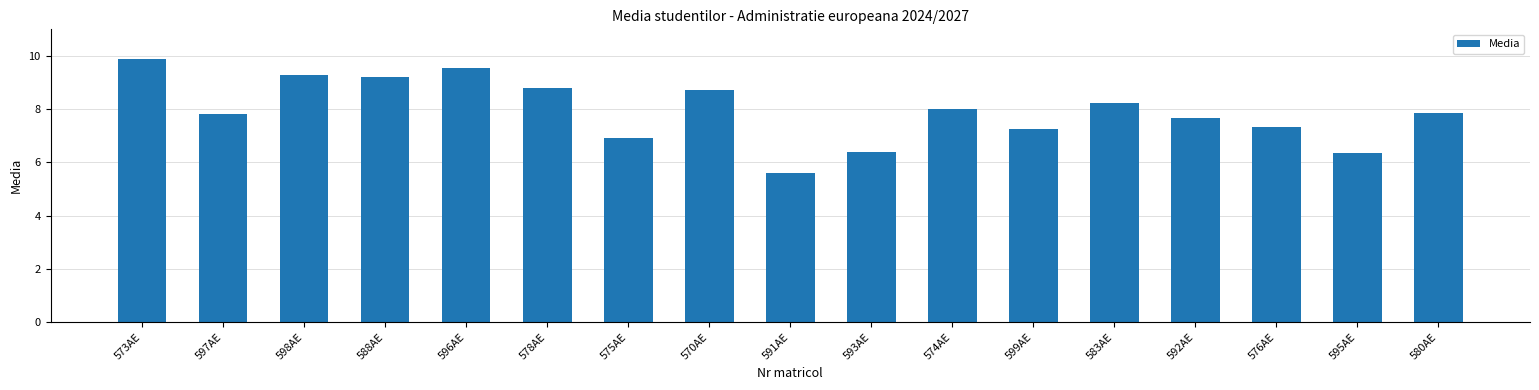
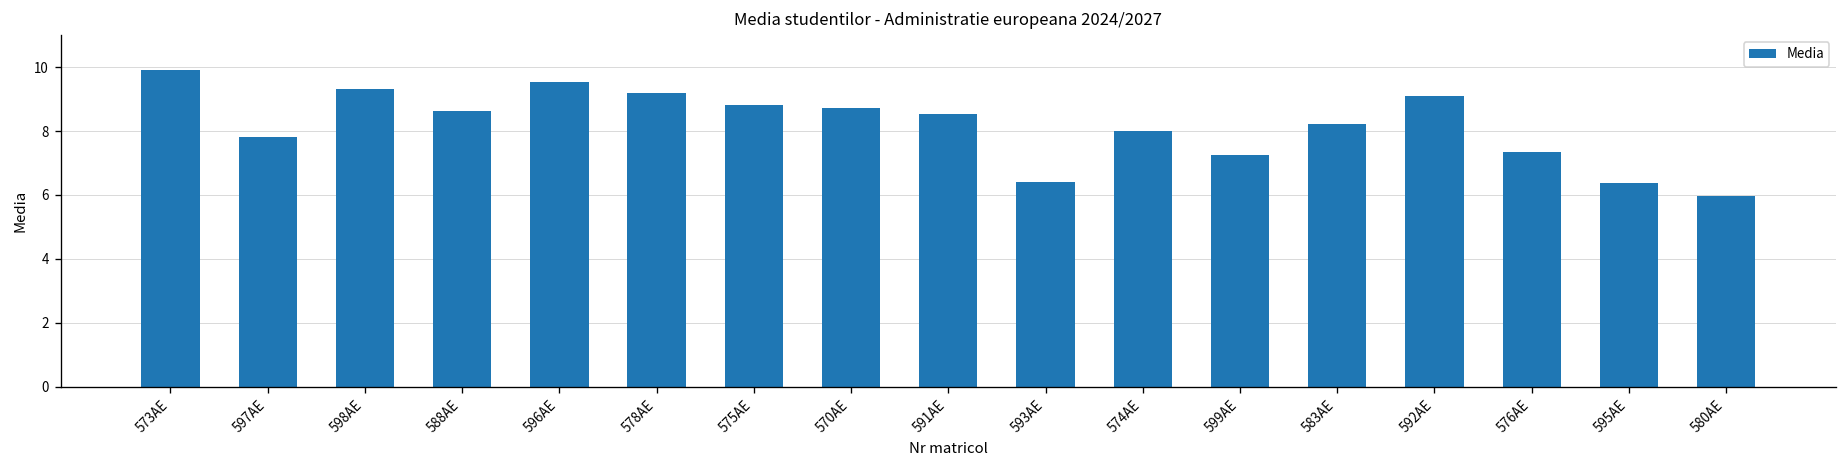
  {
    "573AE": 9.9,
    "597AE": 7.8,
    "598AE": 9.3,
-   "588AE": 9.2,
+   "588AE": 8.6,
    "596AE": 9.5,
-   "578AE": 8.8,
-   "575AE": 6.9,
+   "578AE": 9.2,
+   "575AE": 8.8,
    "570AE": 8.7,
-   "591AE": 5.6,
+   "591AE": 8.5,
    "593AE": 6.4,
    "574AE": 8.0,
    "599AE": 7.2,
    "583AE": 8.2,
-   "592AE": 7.7,
+   "592AE": 9.1,
    "576AE": 7.3,
    "595AE": 6.4,
-   "580AE": 7.8
+   "580AE": 6.0
  }
